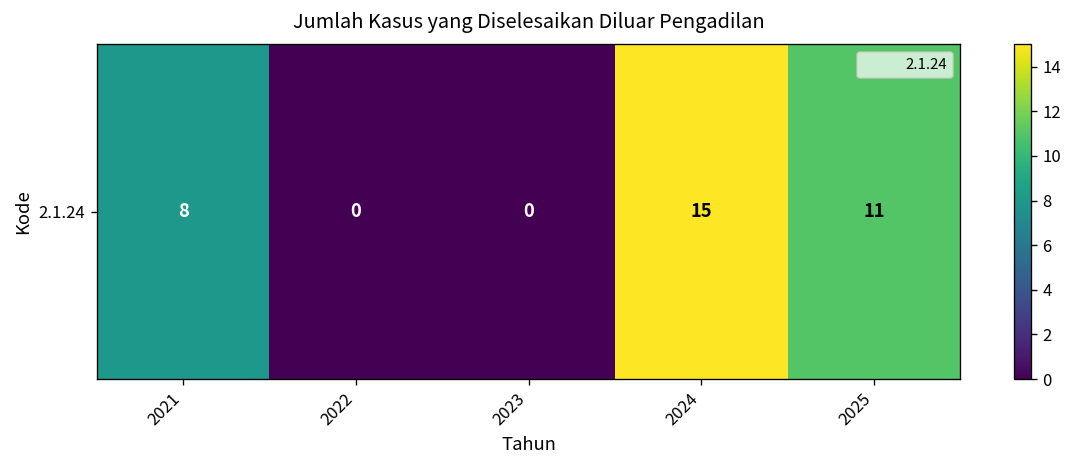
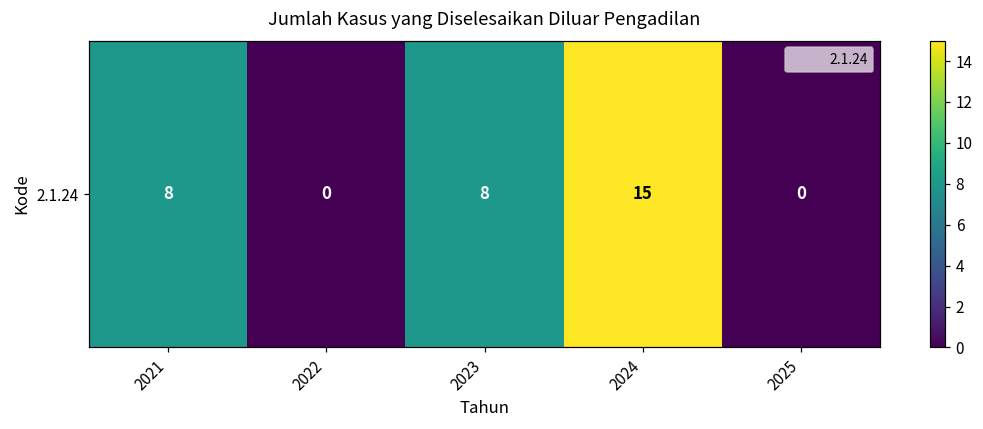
  {
    "2.1.24": {
      "2021": 8,
      "2022": 0,
-     "2023": 0,
+     "2023": 8,
      "2024": 15,
-     "2025": 11
+     "2025": 0
    }
  }
